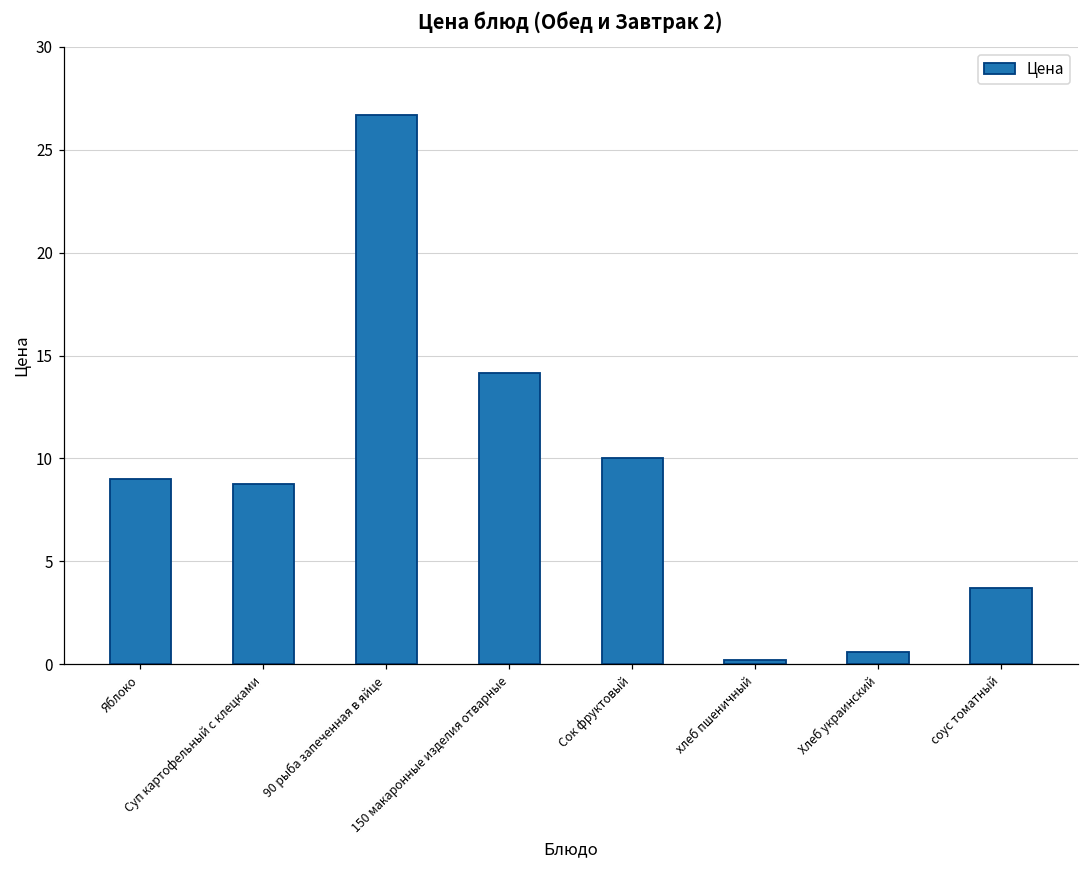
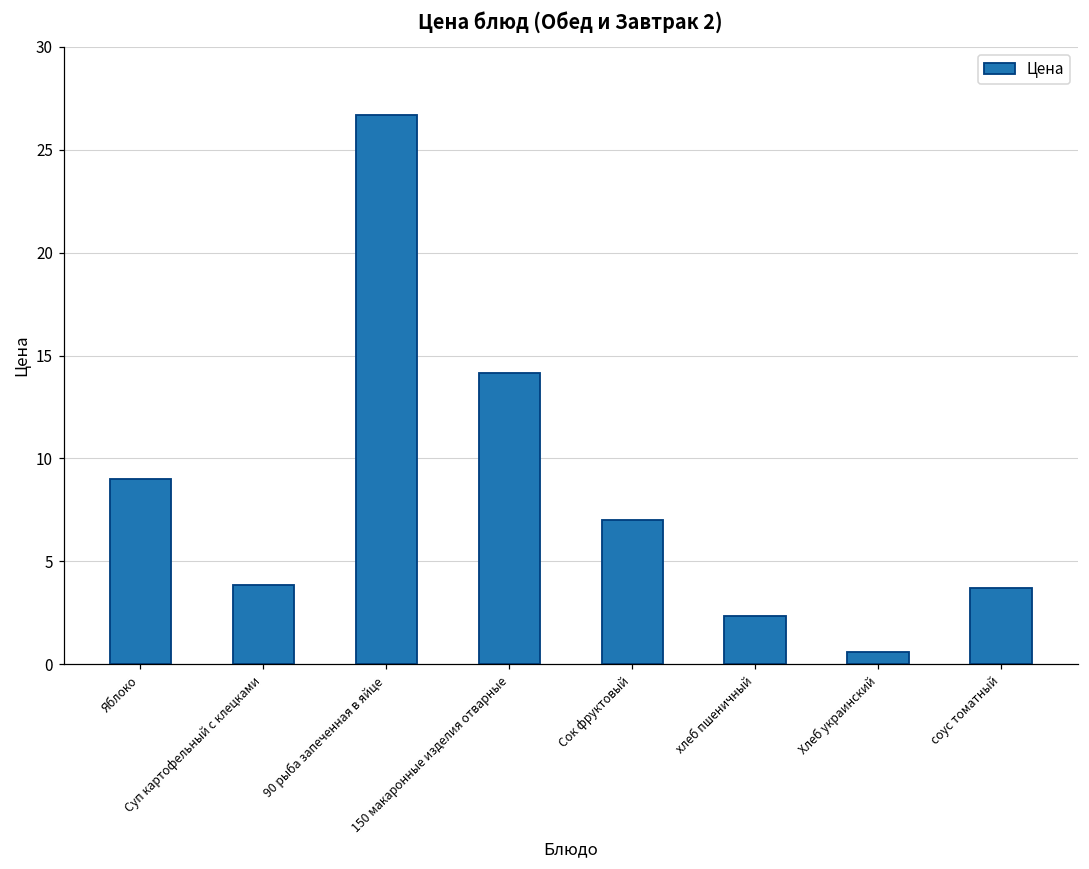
  {
    "Яблоко": 9.0,
-   "Суп картофельный с клецками": 8.8,
+   "Суп картофельный с клецками": 3.9,
    "90 рыба запеченная в яйце": 26.7,
    "150 макаронные изделия отварные": 14.2,
-   "Сок фруктовый": 10,
-   "хлеб пшеничный": 0.2,
+   "Сок фруктовый": 7,
+   "хлеб пшеничный": 2.3,
    "Хлеб украинский": 0.6,
    "соус томатный": 3.7
  }
